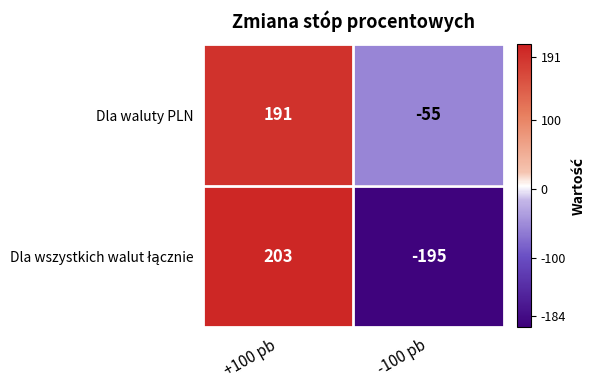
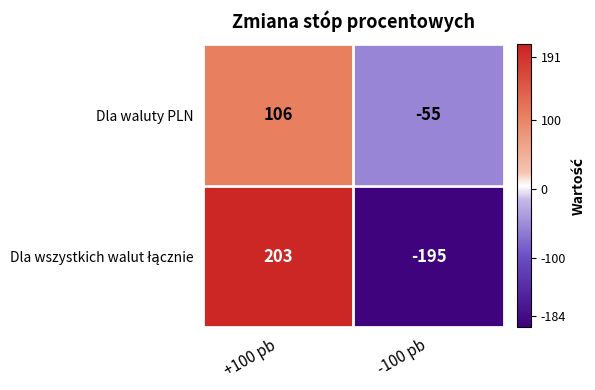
  {
    "Dla waluty PLN": {
-     "+100 pb": 191,
+     "+100 pb": 106,
      "-100 pb": -55
    },
    "Dla wszystkich walut łącznie": {
      "+100 pb": 203,
      "-100 pb": -195
    }
  }
